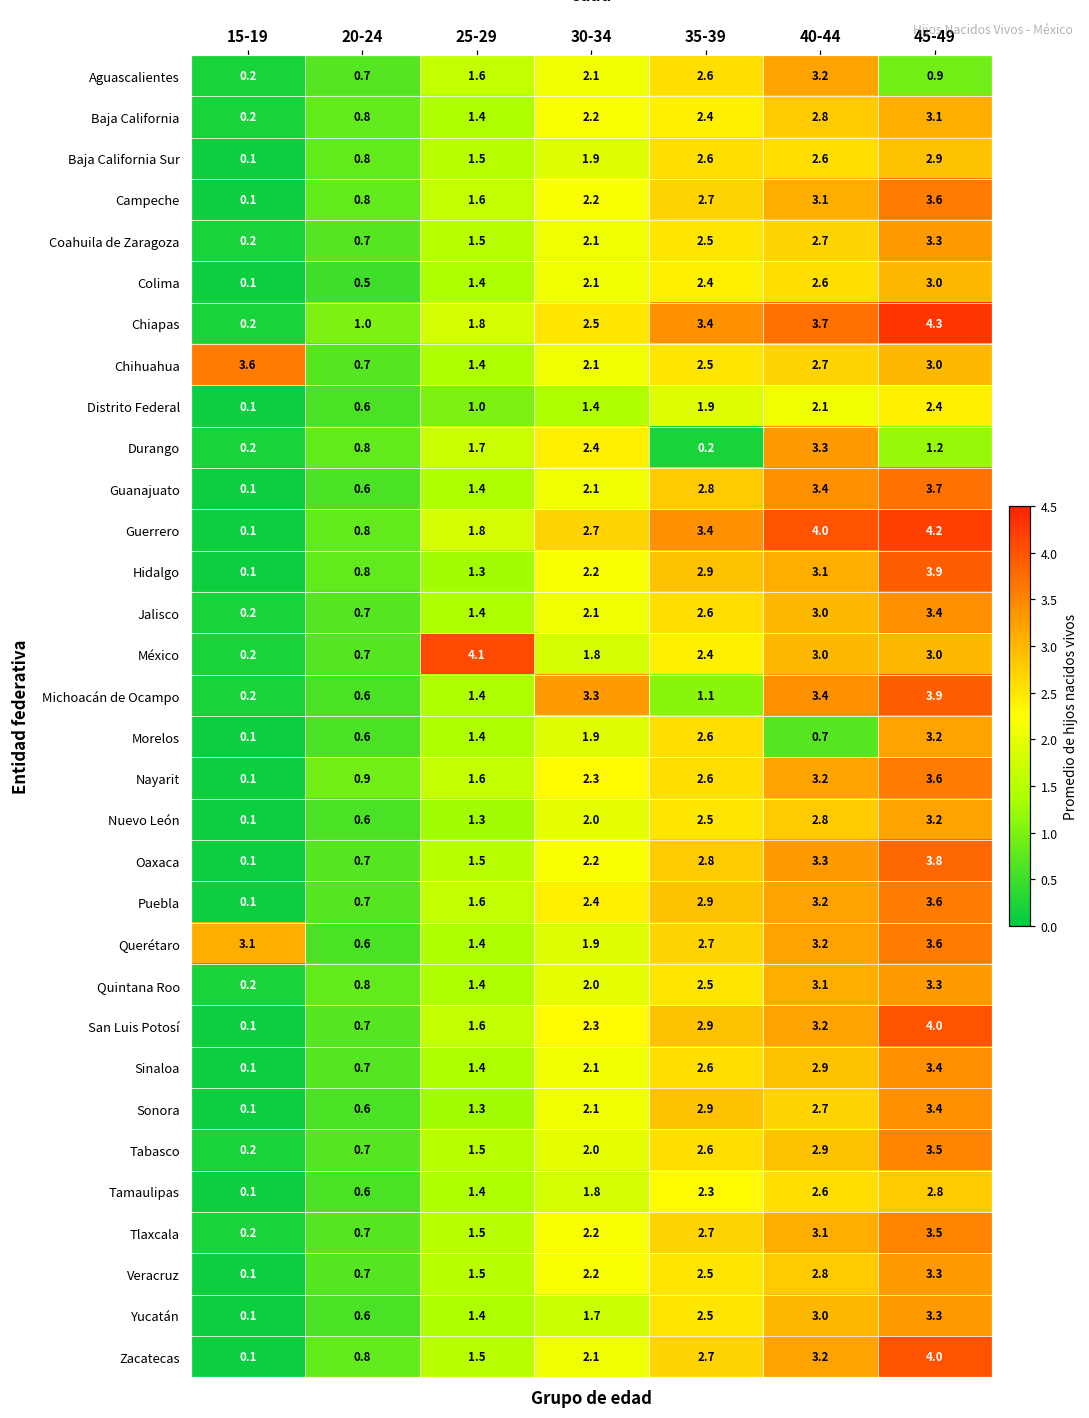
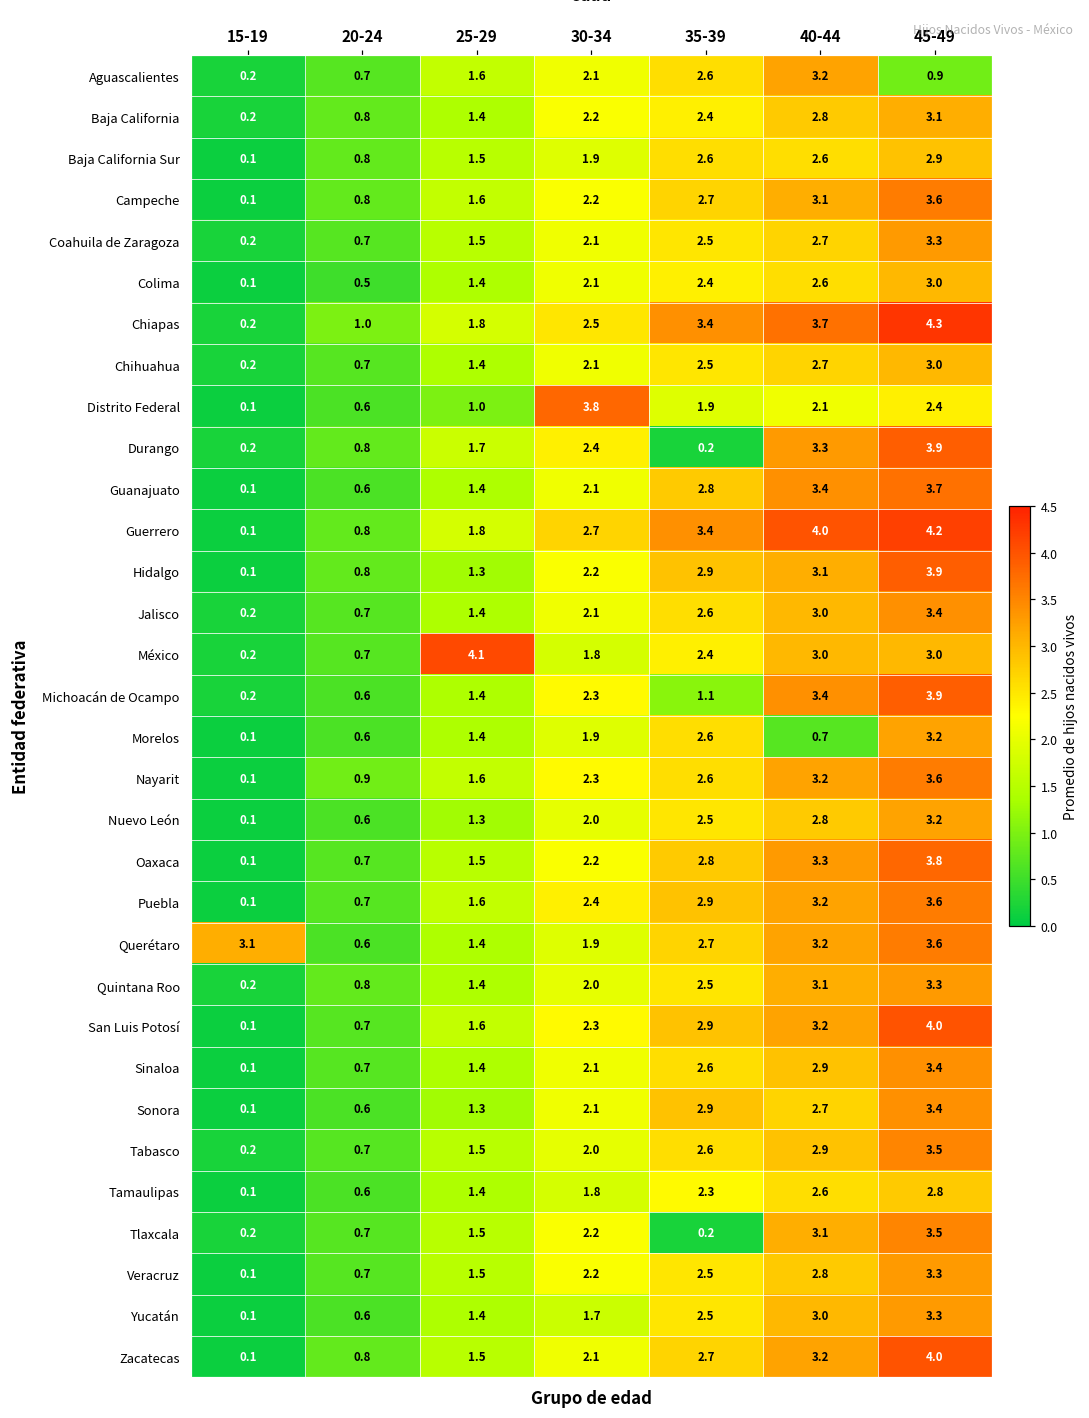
  {
    "Chihuahua": {
-     "15-19": 3.6,
+     "15-19": 0.2,
      "20-24": 0.7,
      "25-29": 1.4,
      "30-34": 2.1,
      "35-39": 2.5,
      "40-44": 2.7,
      "45-49": 3.0
    },
    "Distrito Federal": {
      "15-19": 0.1,
      "20-24": 0.6,
      "25-29": 1.0,
-     "30-34": 1.4,
+     "30-34": 3.8,
      "35-39": 1.9,
      "40-44": 2.1,
      "45-49": 2.4
    },
    "Durango": {
      "15-19": 0.2,
      "20-24": 0.8,
      "25-29": 1.7,
      "30-34": 2.4,
      "35-39": 0.2,
      "40-44": 3.3,
-     "45-49": 1.2
+     "45-49": 3.9
    },
    "Michoacán de Ocampo": {
      "15-19": 0.2,
      "20-24": 0.6,
      "25-29": 1.4,
-     "30-34": 3.3,
+     "30-34": 2.3,
      "35-39": 1.1,
      "40-44": 3.4,
      "45-49": 3.9
    },
    "Tlaxcala": {
      "15-19": 0.2,
      "20-24": 0.7,
      "25-29": 1.5,
      "30-34": 2.2,
-     "35-39": 2.7,
+     "35-39": 0.2,
      "40-44": 3.1,
      "45-49": 3.5
    }
  }
